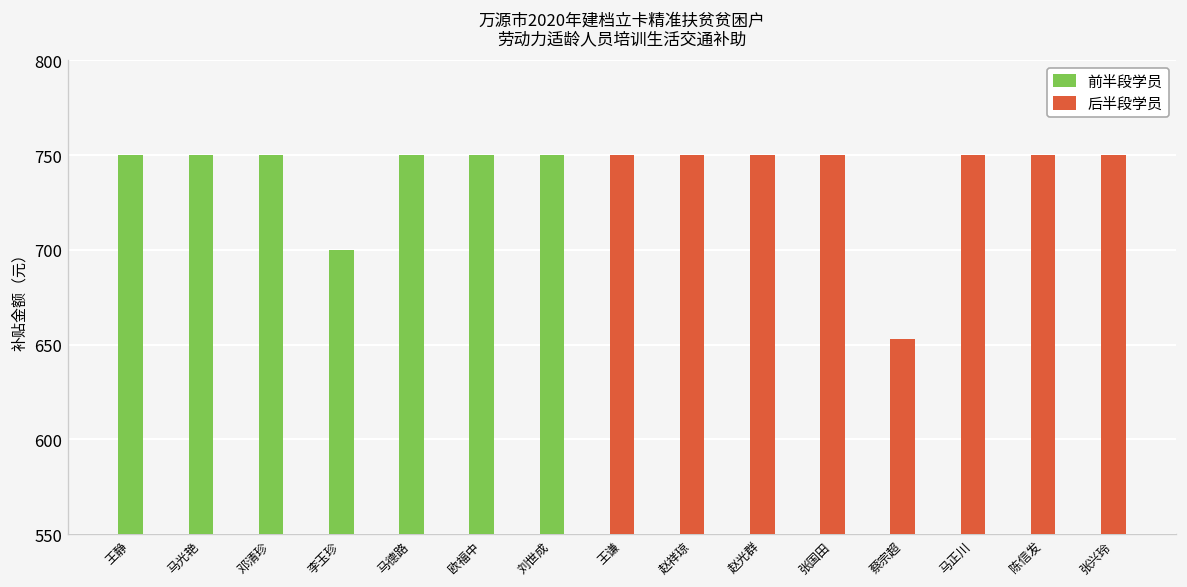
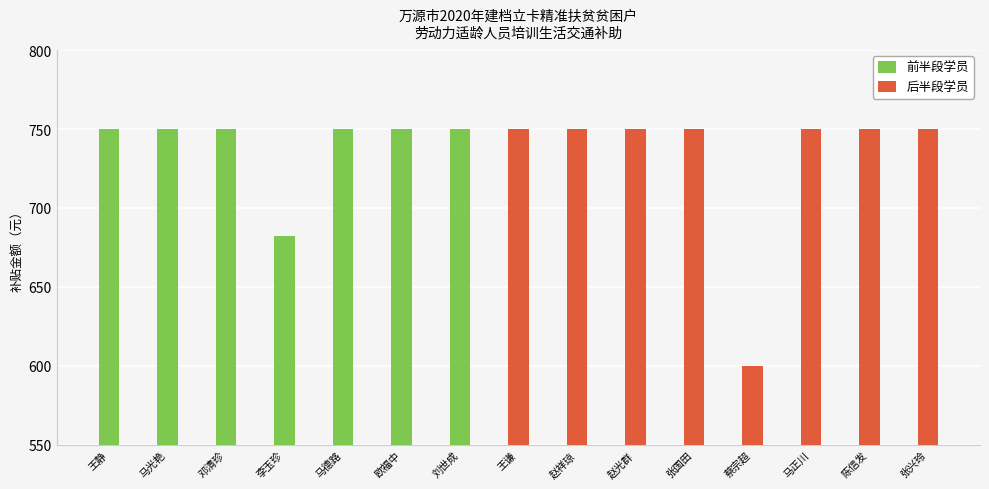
  {
    "前半段学员": {
      "王静": 750,
      "马光艳": 750,
      "邓清珍": 750,
-     "李玉珍": 700,
+     "李玉珍": 682,
      "马德路": 750,
      "欧福中": 750,
      "刘世成": 750
    },
    "后半段学员": {
      "王谦": 750,
      "赵祥琼": 750,
      "赵光群": 750,
      "张国田": 750,
-     "蔡宗超": 653,
+     "蔡宗超": 600,
      "马正川": 750,
      "陈信发": 750,
      "张兴玲": 750
    }
  }
